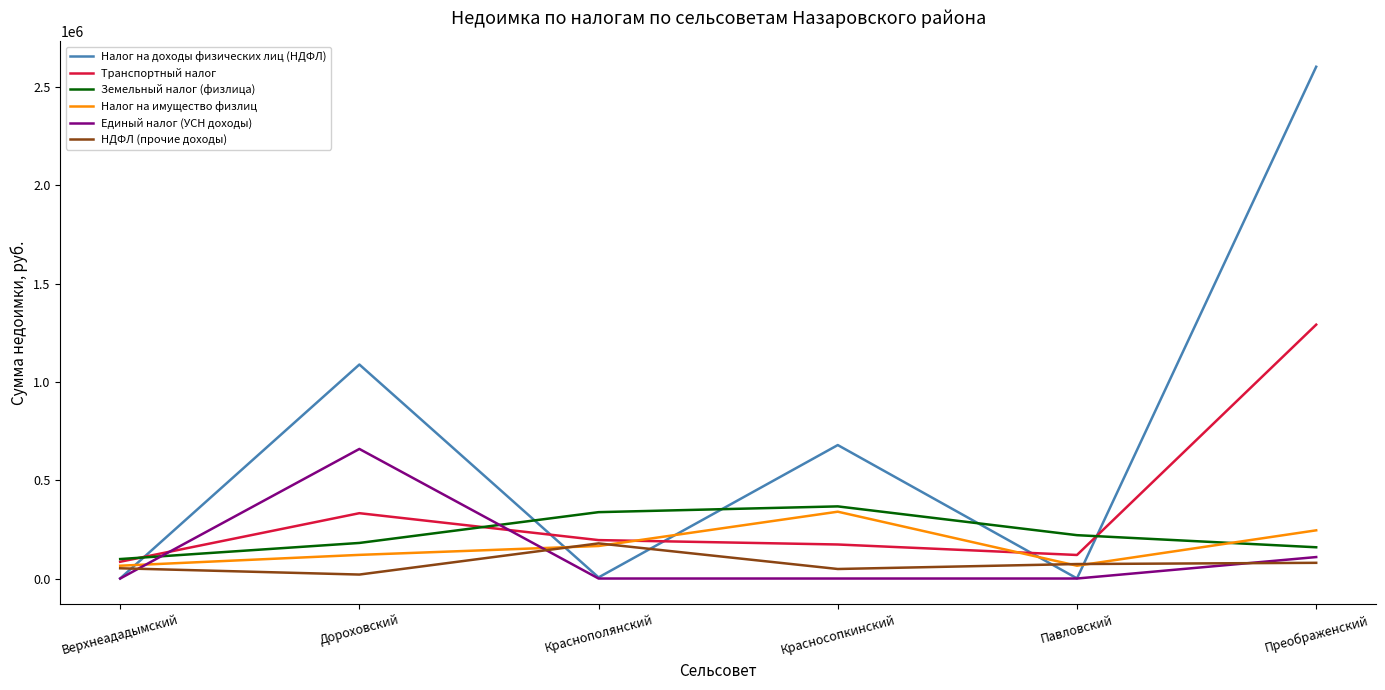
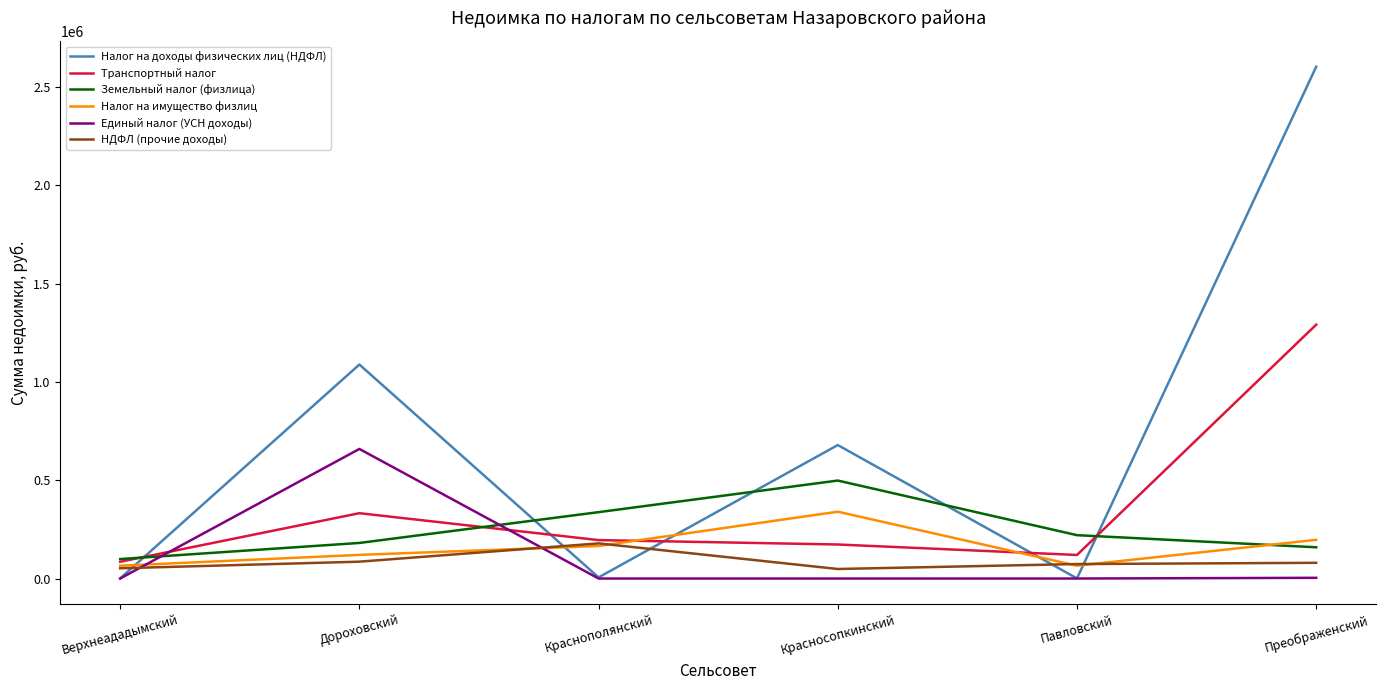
  {
    "Налог на доходы физических лиц (НДФЛ)": {
      "Дороховский": 1090000,
      "Красносопкинский": 680000,
      "Преображенский": 2600000
    },
    "Транспортный налог": {
      "Верхнеададымский": 90000,
      "Дороховский": 330000,
      "Краснополянский": 200000,
      "Красносопкинский": 170000,
      "Павловский": 120000,
      "Преображенский": 1290000
    },
    "Земельный налог (физлица)": {
      "Верхнеададымский": 100000,
      "Дороховский": 180000,
      "Краснополянский": 340000,
-     "Красносопкинский": 370000,
+     "Красносопкинский": 500000,
      "Павловский": 220000,
      "Преображенский": 160000
    },
    "Налог на имущество физлиц": {
      "Верхнеададымский": 70000,
      "Дороховский": 120000,
      "Краснополянский": 170000,
      "Красносопкинский": 340000,
-     "Преображенский": 250000
+     "Преображенский": 200000
    },
    "Единый налог (УСН доходы)": {
      "Дороховский": 660000,
      "Красносопкинский": 0,
-     "Преображенский": 110000
+     "Преображенский": 0
    },
    "НДФЛ (прочие доходы)": {
      "Верхнеададымский": 50000,
-     "Дороховский": 20000,
+     "Дороховский": 90000,
      "Краснополянский": 180000,
      "Красносопкинский": 50000,
      "Преображенский": 80000
    }
  }
